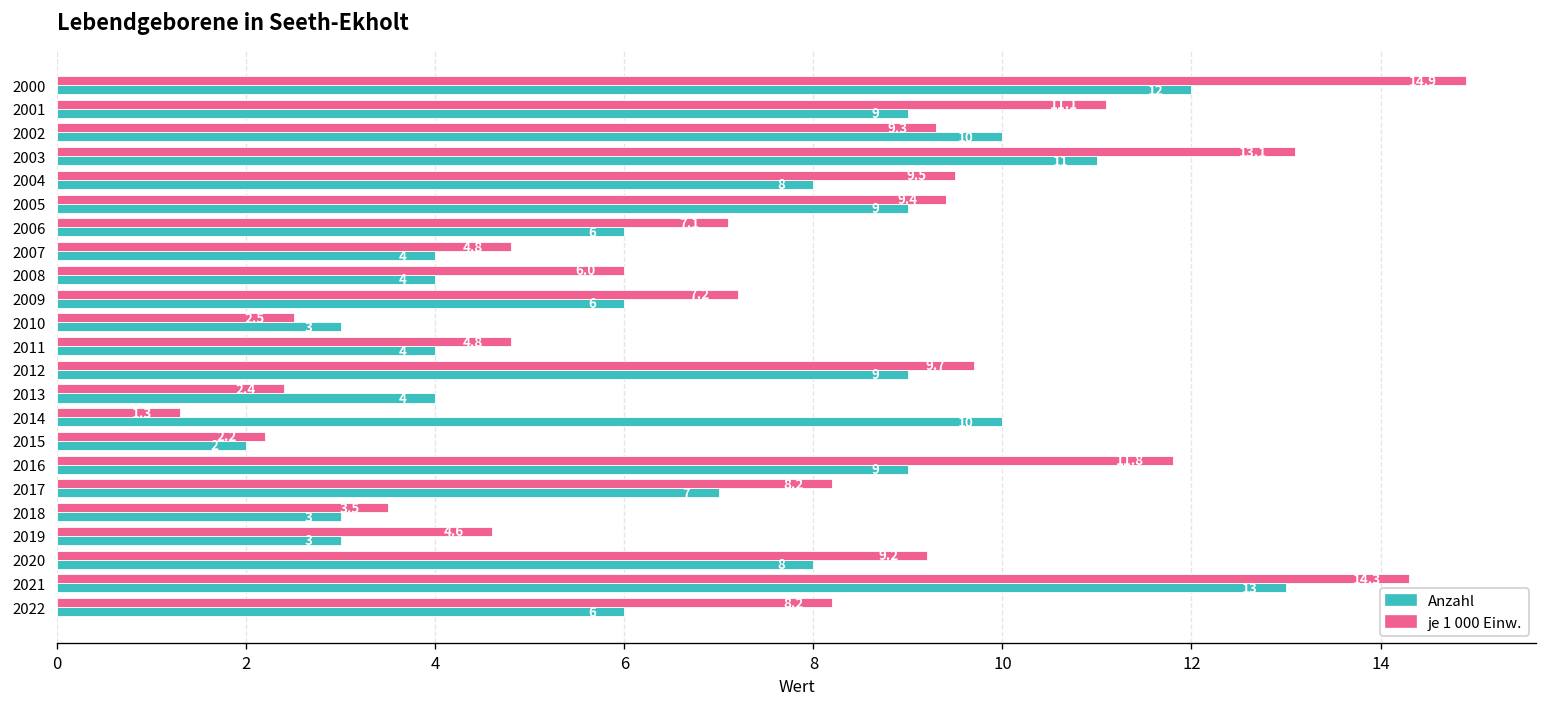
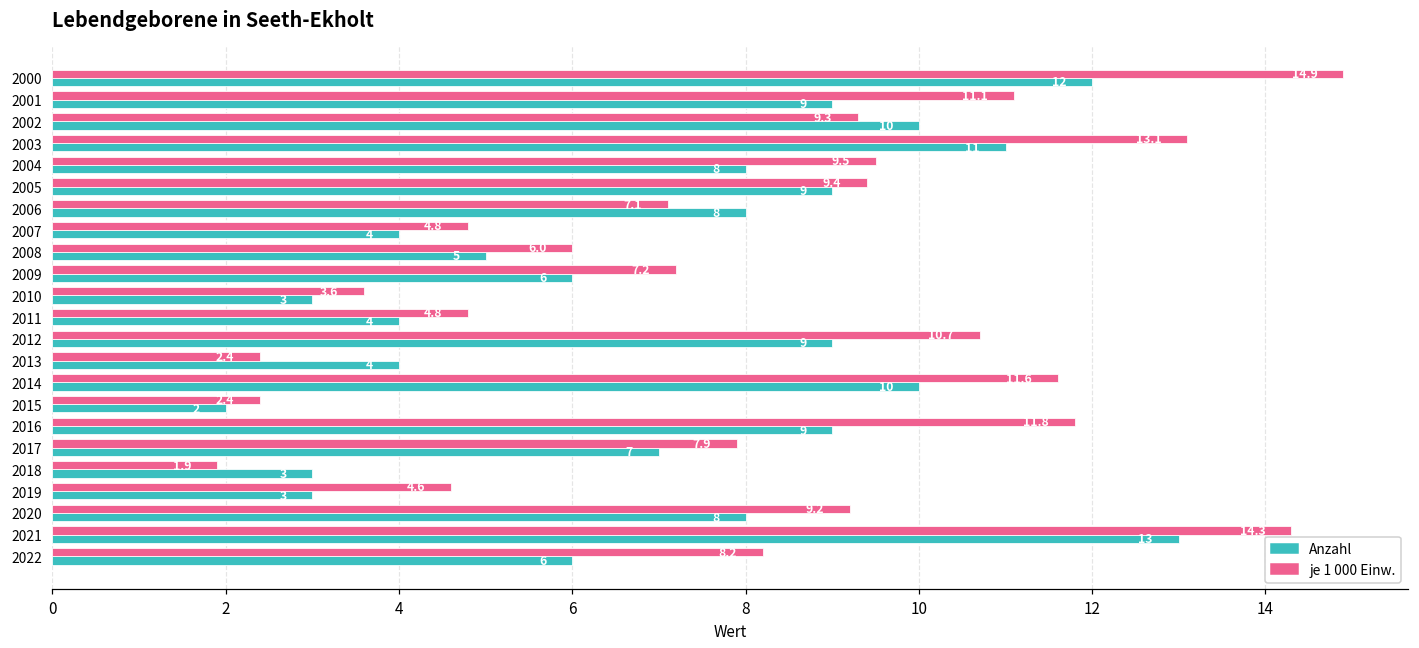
  {
    "Anzahl": {
      "2002": 10,
-     "2006": 6,
-     "2008": 4,
+     "2006": 8,
+     "2008": 5,
      "2012": 9,
      "2013": 4
    },
    "je 1 000 Einw.": {
      "2000": 14.9,
      "2001": 11.1,
      "2003": 13.1,
      "2004": 9.5,
      "2007": 4.8,
      "2009": 7.2,
-     "2010": 2.5,
+     "2010": 3.6,
      "2011": 4.8,
-     "2012": 9.7,
-     "2014": 1.3,
-     "2015": 2.2,
+     "2012": 10.7,
+     "2014": 11.6,
+     "2015": 2.4,
      "2016": 11.8,
-     "2017": 8.2,
-     "2018": 3.5,
+     "2017": 7.9,
+     "2018": 1.9,
      "2019": 4.6,
      "2020": 9.2,
      "2021": 14.3,
      "2022": 8.2
    }
  }
